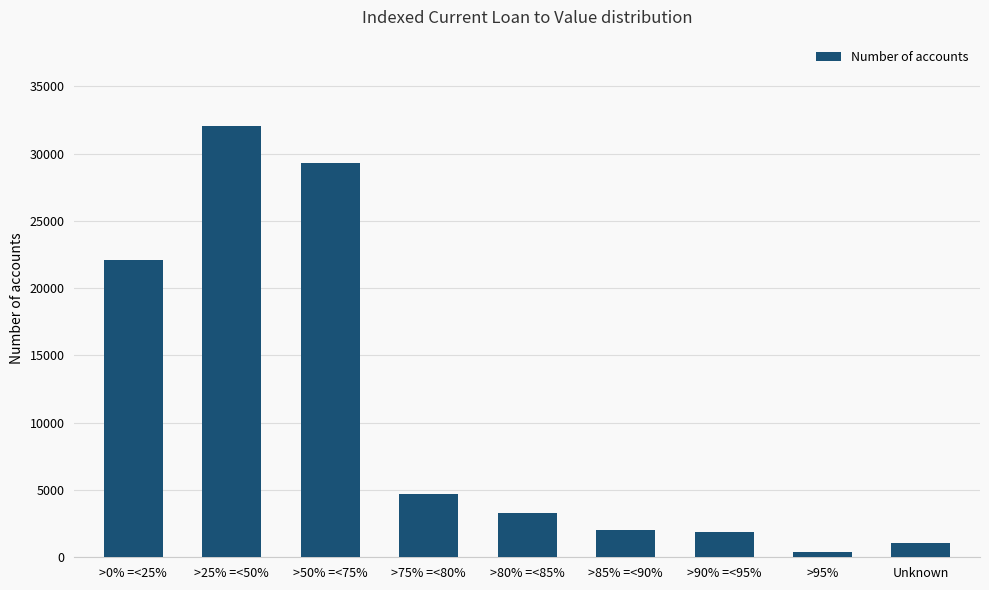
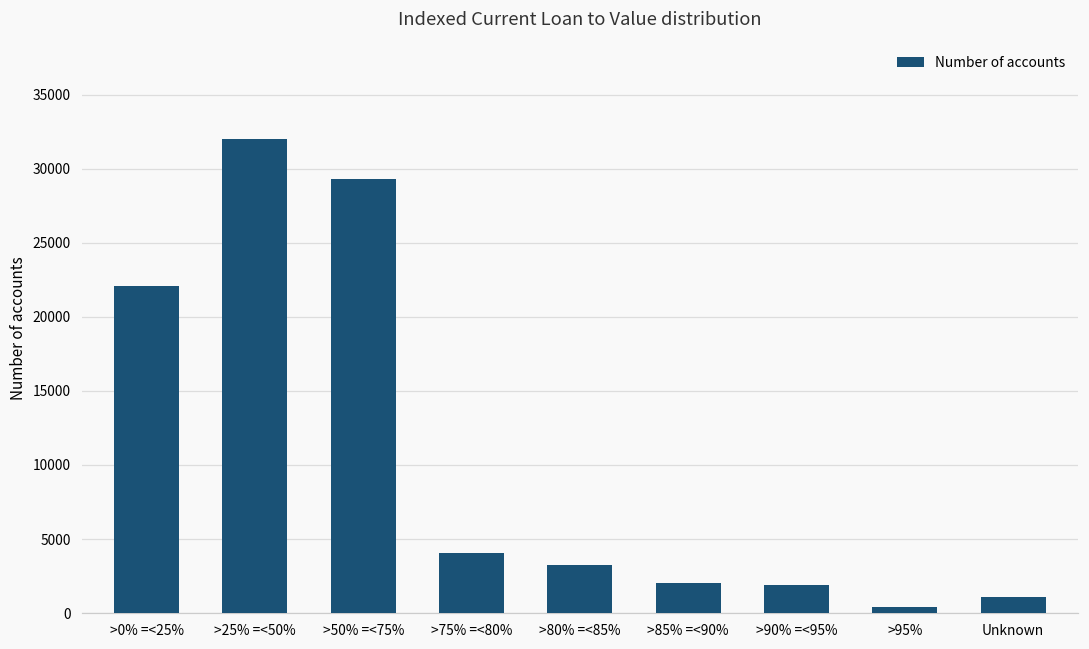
  {
    ">0% =<25%": 22100,
    ">25% =<50%": 32100,
    ">50% =<75%": 29300,
-   ">75% =<80%": 4700,
+   ">75% =<80%": 4100,
    ">80% =<85%": 3300,
    ">85% =<90%": 2000,
    ">90% =<95%": 1900,
    ">95%": 400,
    "Unknown": 1100
  }
